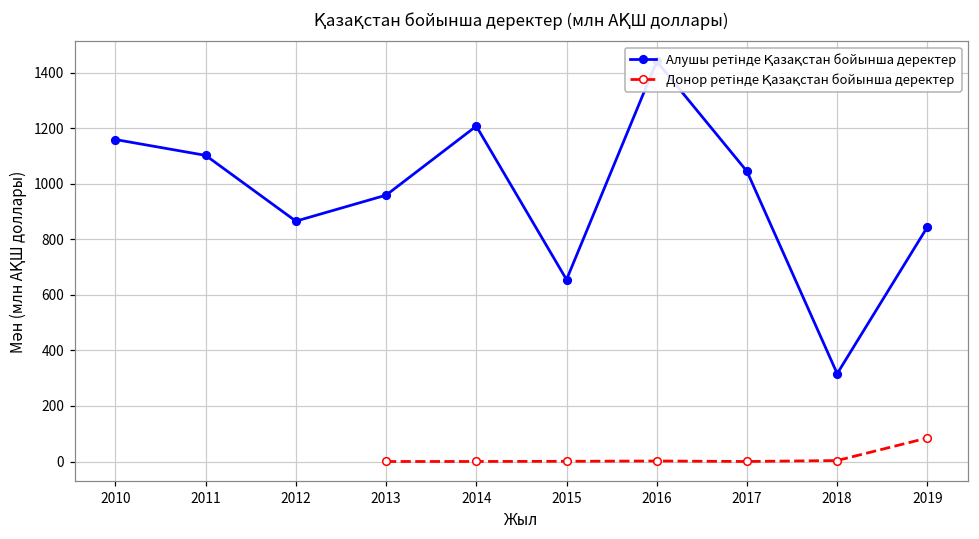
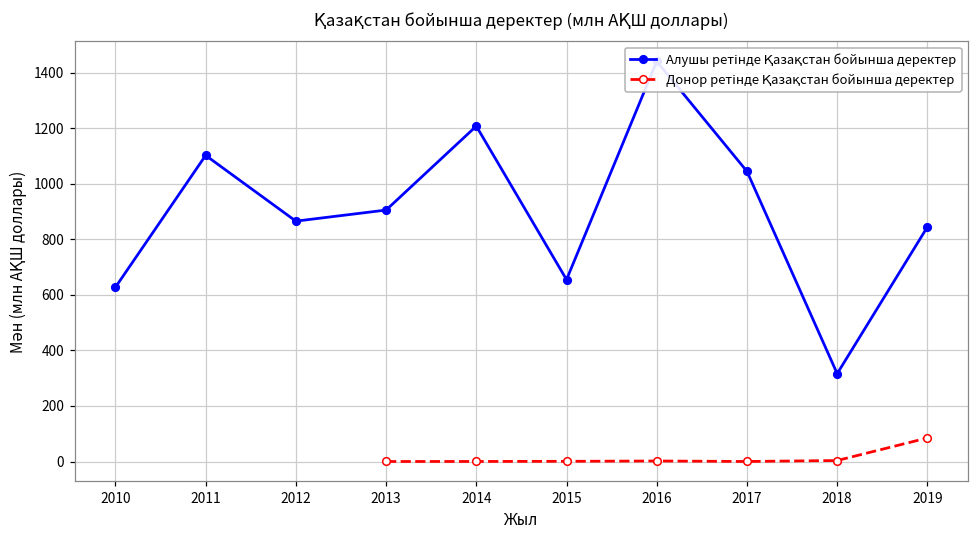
  {
    "Алушы ретінде Қазақстан бойынша деректер": {
-     "2010": 1160,
+     "2010": 630,
      "2011": 1100,
      "2012": 870,
-     "2013": 960,
+     "2013": 910,
      "2014": 1210,
      "2015": 660,
      "2017": 1050,
      "2018": 320,
      "2019": 850
    },
    "Донор ретінде Қазақстан бойынша деректер": {
      "2013": 0,
      "2014": 0,
      "2015": 0,
      "2016": 0,
      "2017": 0,
      "2018": 0,
      "2019": 80
    }
  }
